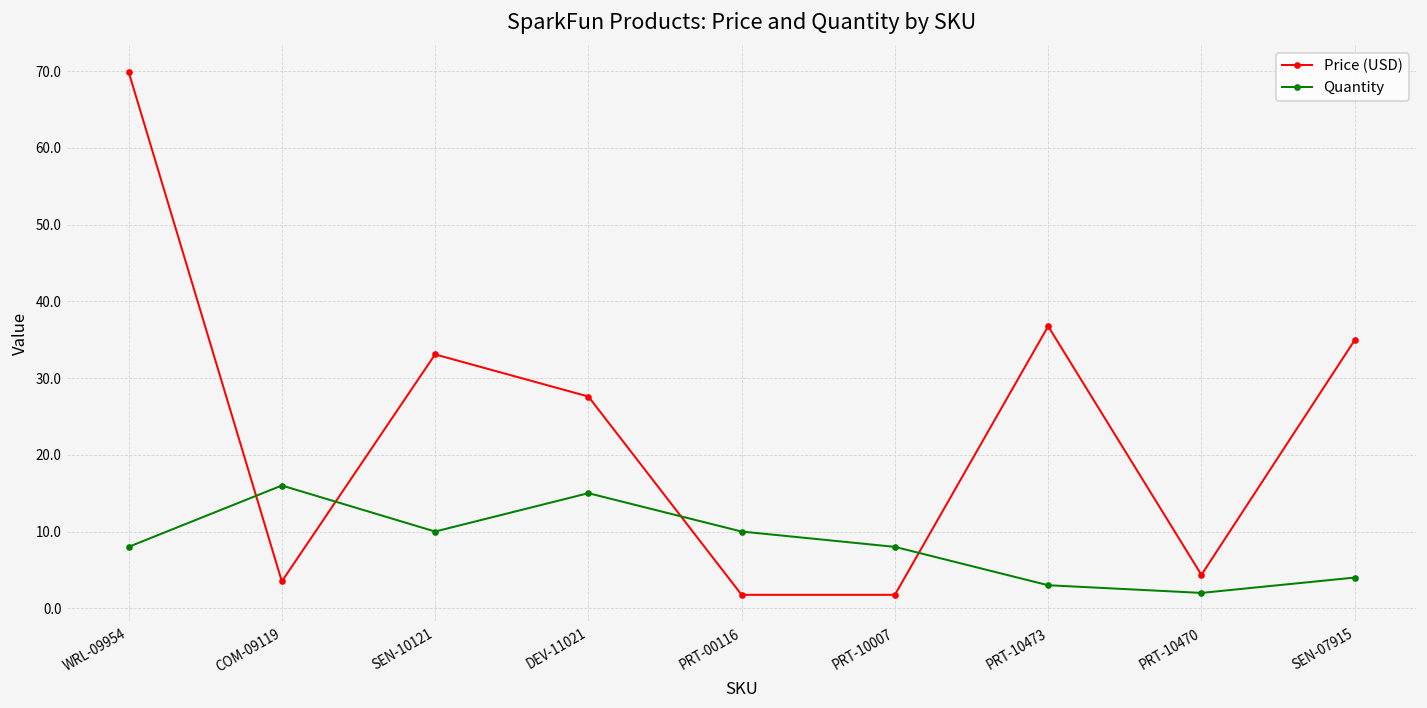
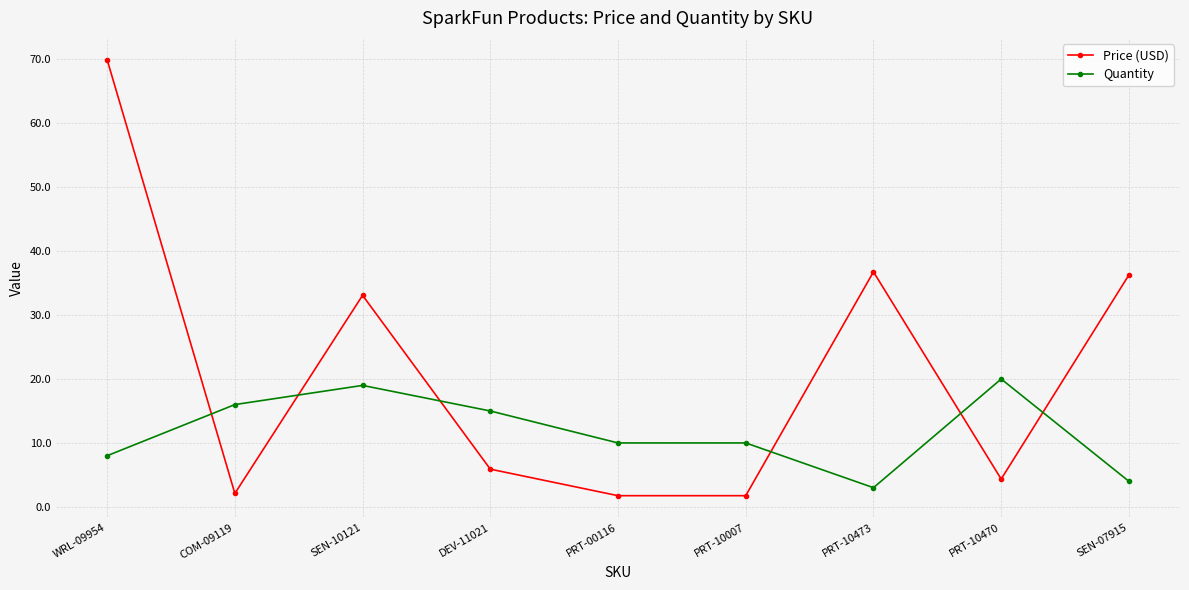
  {
    "Price (USD)": {
      "WRL-09954": 70,
-     "COM-09119": 4,
+     "COM-09119": 2,
      "SEN-10121": 33,
-     "DEV-11021": 28,
+     "DEV-11021": 6,
      "PRT-00116": 2,
      "PRT-10007": 2,
      "PRT-10473": 37,
      "PRT-10470": 4,
-     "SEN-07915": 35
+     "SEN-07915": 36
    },
    "Quantity": {
      "WRL-09954": 8,
      "COM-09119": 16,
-     "SEN-10121": 10,
+     "SEN-10121": 19,
      "DEV-11021": 15,
      "PRT-00116": 10,
-     "PRT-10007": 8,
+     "PRT-10007": 10,
      "PRT-10473": 3,
-     "PRT-10470": 2,
+     "PRT-10470": 20,
      "SEN-07915": 4
    }
  }
